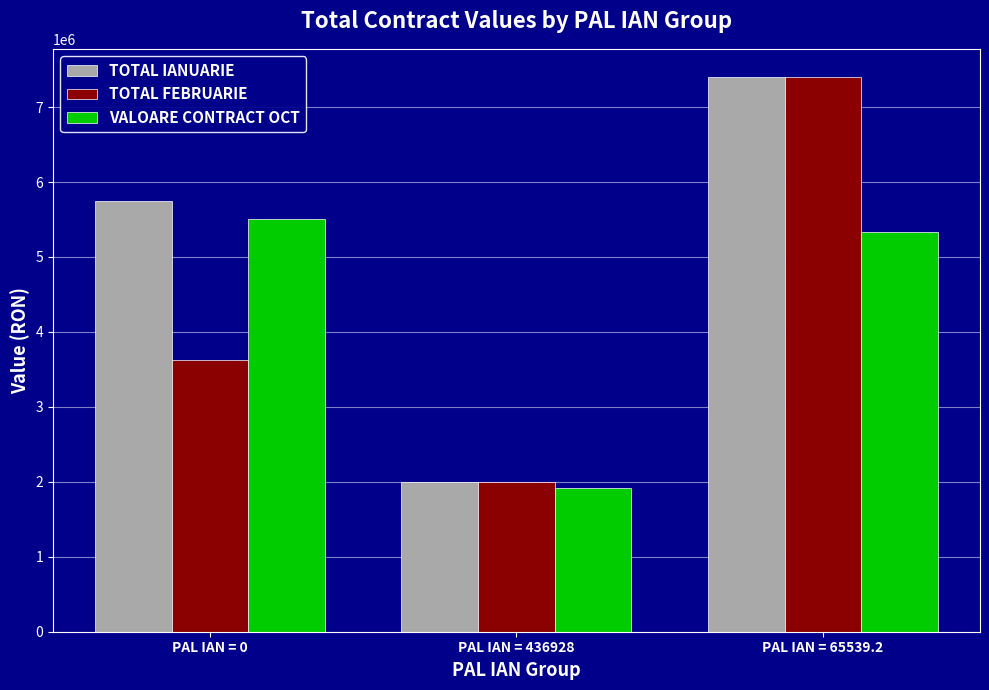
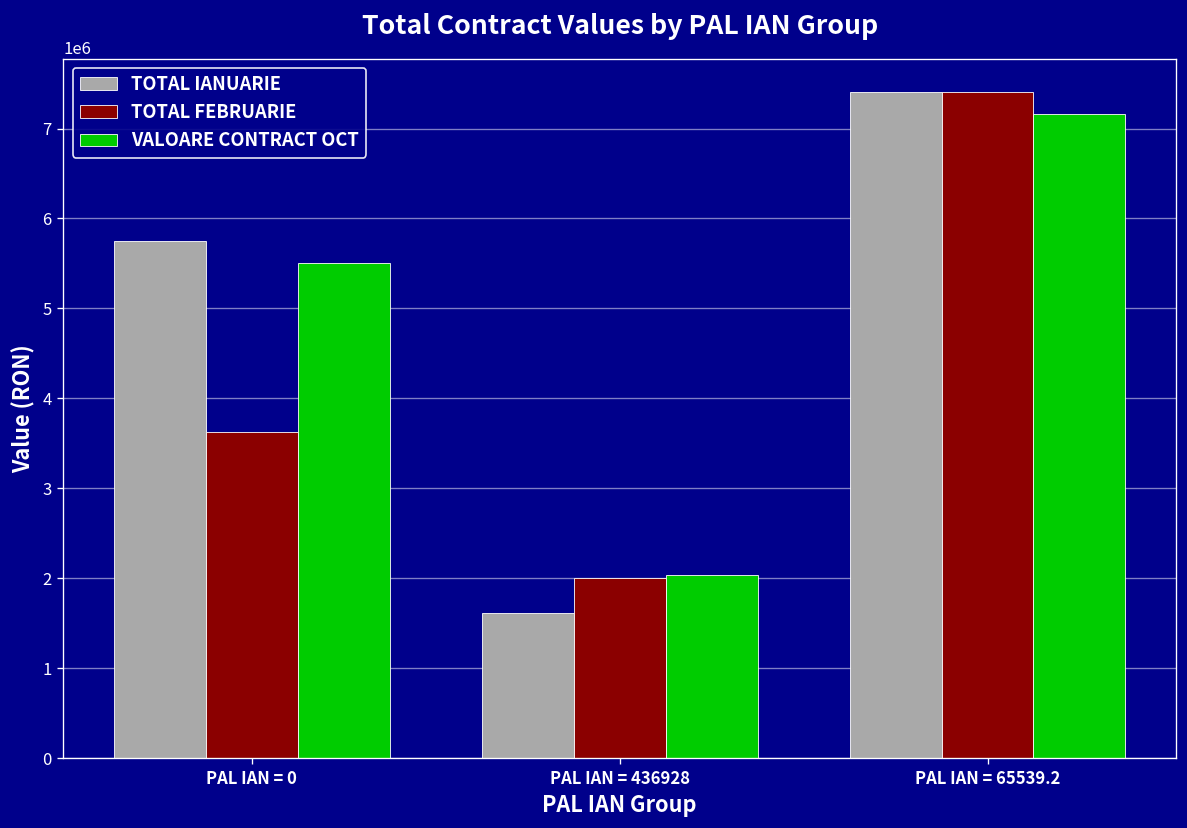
  {
    "TOTAL IANUARIE": {
      "PAL IAN = 0": 5700000,
-     "PAL IAN = 436928": 2000000,
+     "PAL IAN = 436928": 1600000,
      "PAL IAN = 65539.2": 7400000
    },
    "TOTAL FEBRUARIE": {
      "PAL IAN = 0": 3600000,
      "PAL IAN = 436928": 2000000,
      "PAL IAN = 65539.2": 7400000
    },
    "VALOARE CONTRACT OCT": {
      "PAL IAN = 0": 5500000,
-     "PAL IAN = 436928": 1900000,
-     "PAL IAN = 65539.2": 5300000
+     "PAL IAN = 436928": 2000000,
+     "PAL IAN = 65539.2": 7200000
    }
  }
